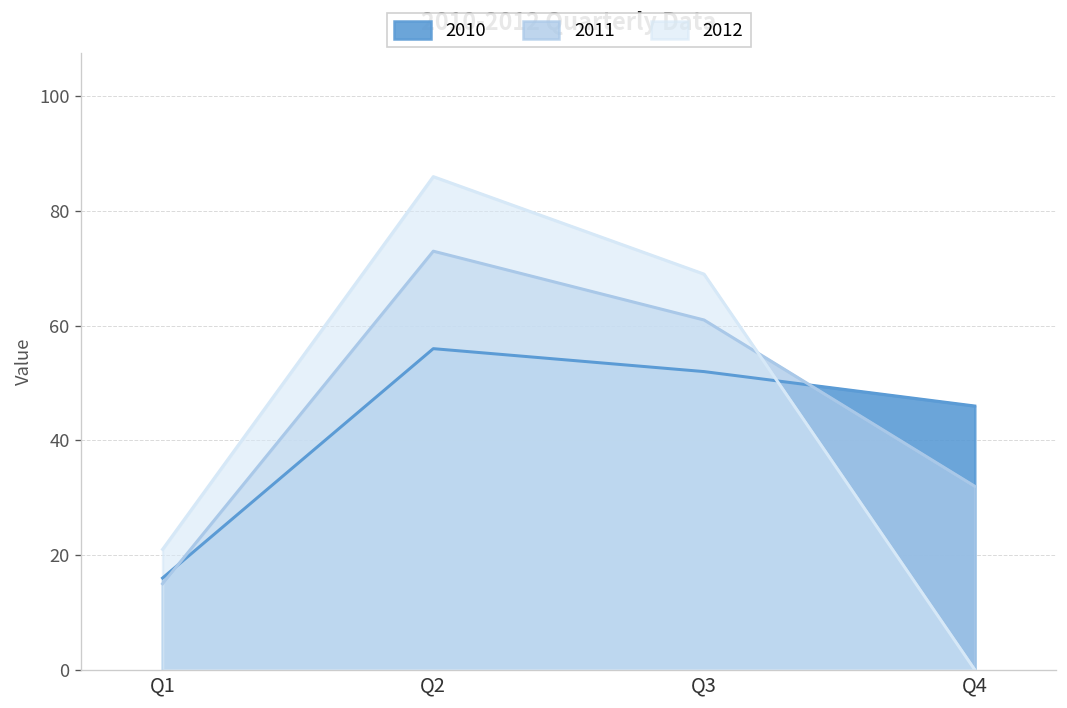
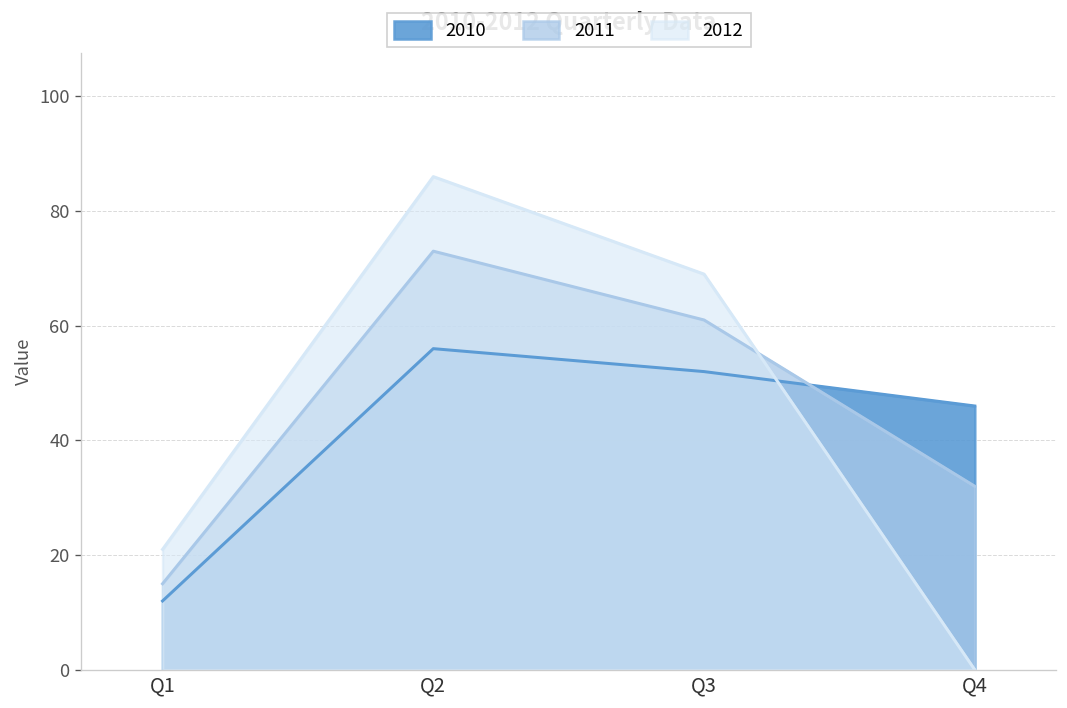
  {
    "2010": {
-     "Q1": 16,
+     "Q1": 12,
      "Q2": 56,
      "Q3": 52,
      "Q4": 46
    }
  }
